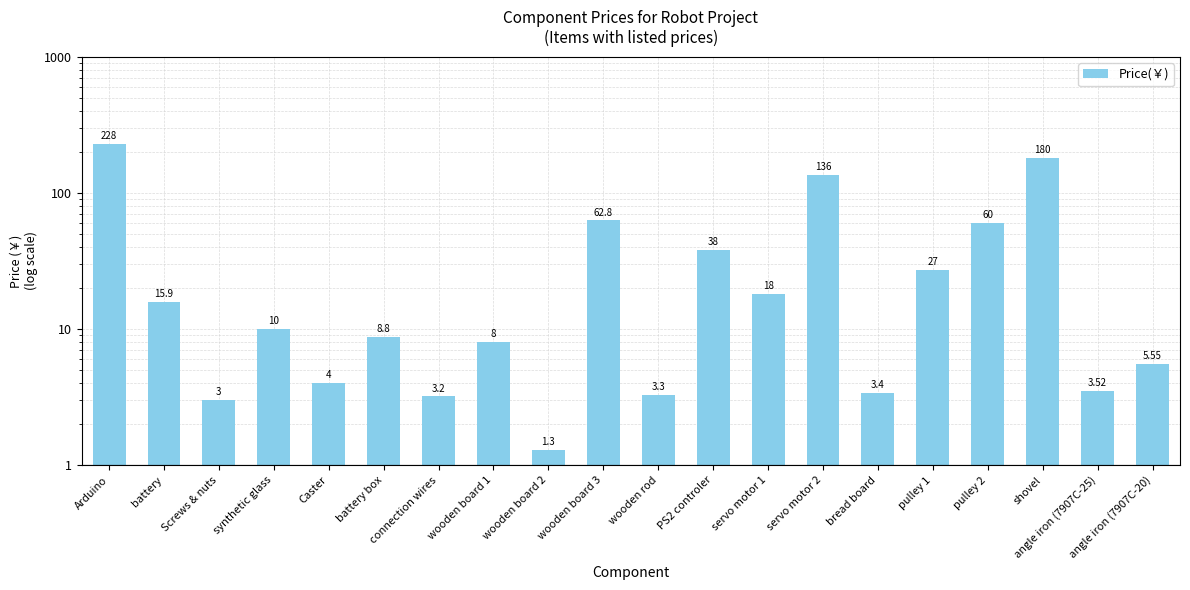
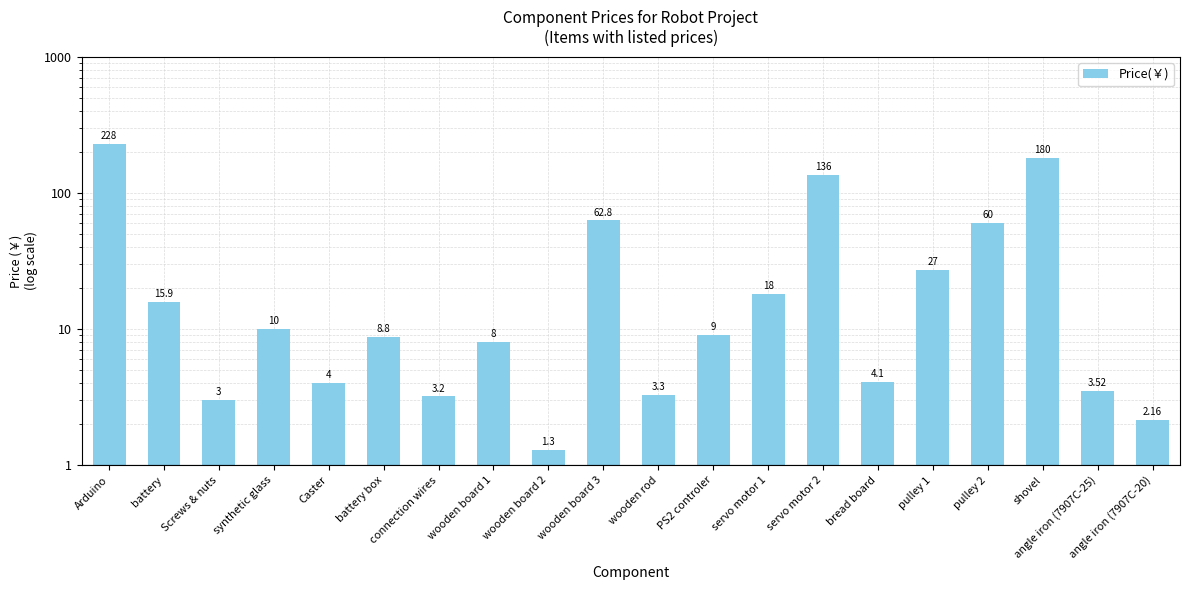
  {
    "Arduino": 228,
    "battery": 15.9,
    "Screws & nuts": 3,
    "synthetic glass": 10,
    "Caster": 4,
    "battery box": 8.8,
    "connection wires": 3.2,
    "wooden board 1": 8,
    "wooden board 2": 1.3,
    "wooden board 3": 62.8,
    "wooden rod": 3.3,
-   "PS2 controler": 38,
+   "PS2 controler": 9,
    "servo motor 1": 18,
    "servo motor 2": 136,
-   "bread board": 3.4,
+   "bread board": 4.1,
    "pulley 1": 27,
    "pulley 2": 60,
    "shovel": 180,
    "angle iron (7907C-25)": 3.52,
-   "angle iron (7907C-20)": 5.55
+   "angle iron (7907C-20)": 2.16
  }
